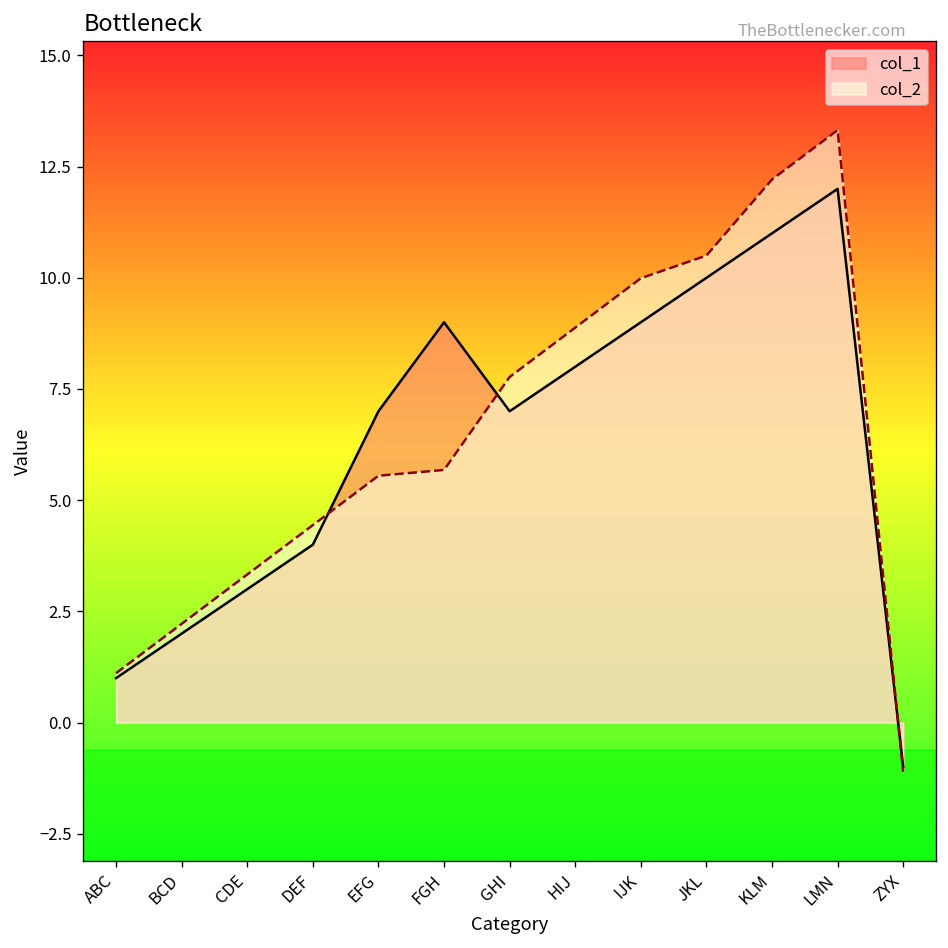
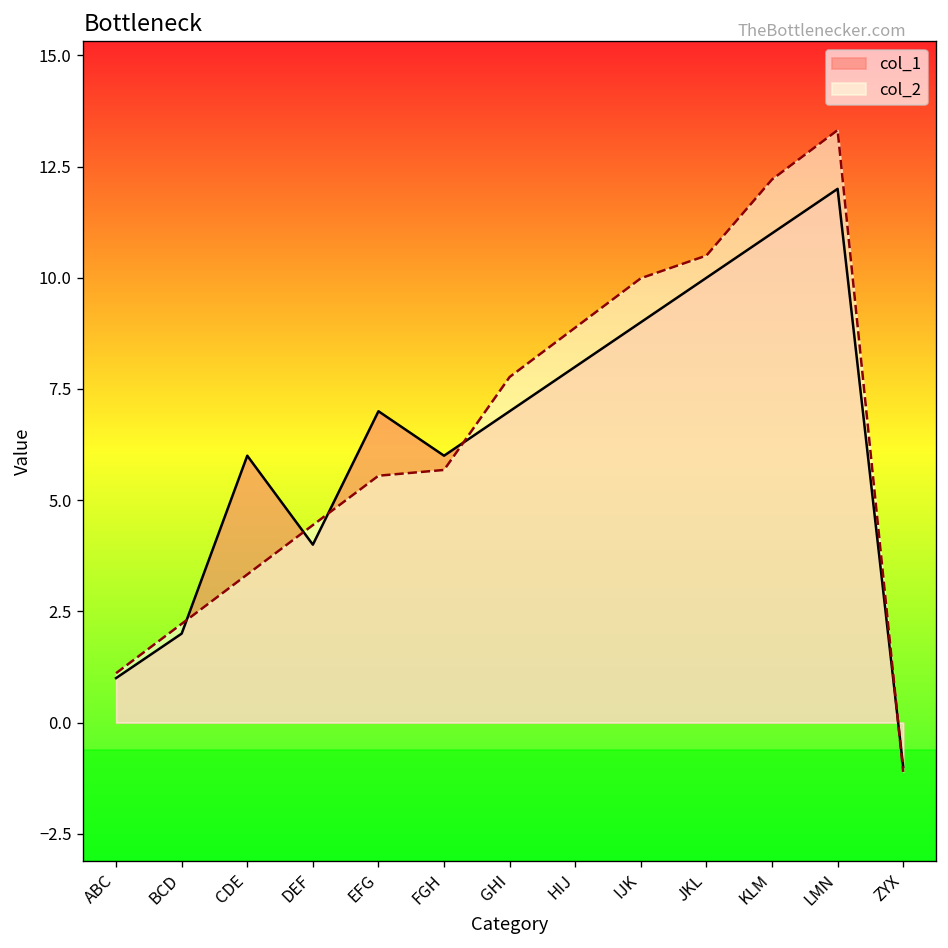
  {
    "col_1": {
-     "CDE": 3,
-     "FGH": 9
+     "CDE": 6,
+     "FGH": 6
    }
  }
